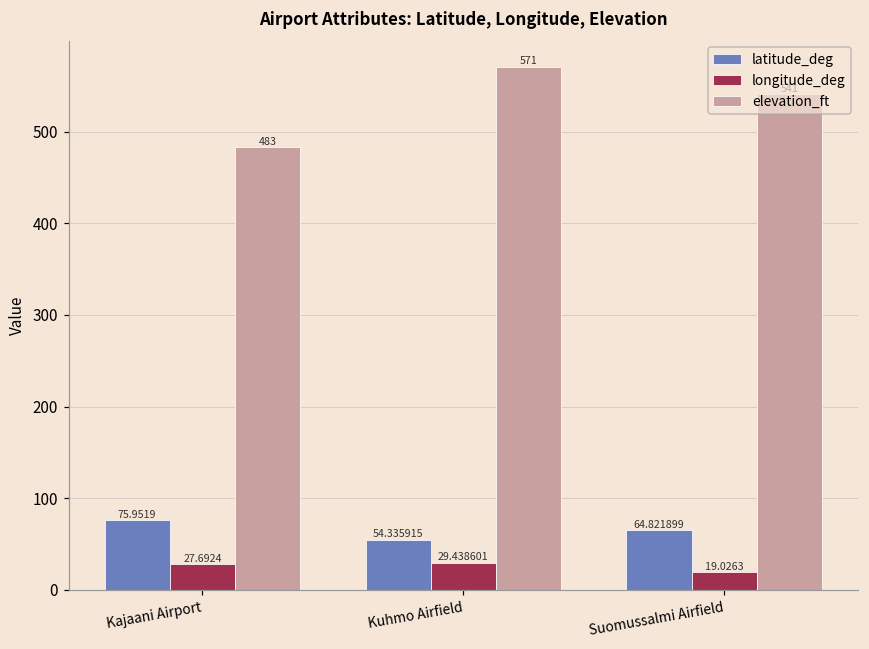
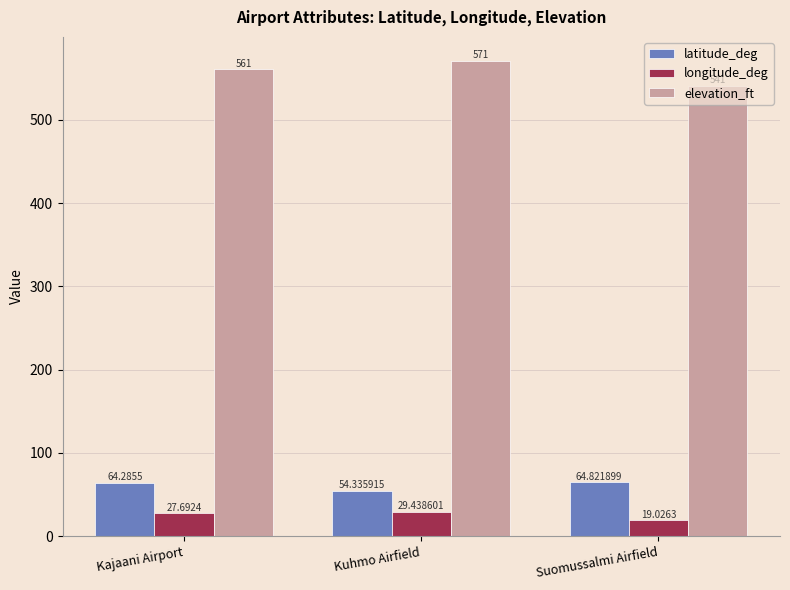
  {
    "latitude_deg": {
-     "Kajaani Airport": 75.9519,
+     "Kajaani Airport": 64.2855,
      "Kuhmo Airfield": 54.335915,
      "Suomussalmi Airfield": 64.821899
    },
    "longitude_deg": {
      "Kajaani Airport": 27.6924,
      "Kuhmo Airfield": 29.438601,
      "Suomussalmi Airfield": 19.0263
    },
    "elevation_ft": {
-     "Kajaani Airport": 483,
+     "Kajaani Airport": 561,
      "Kuhmo Airfield": 571
    }
  }
